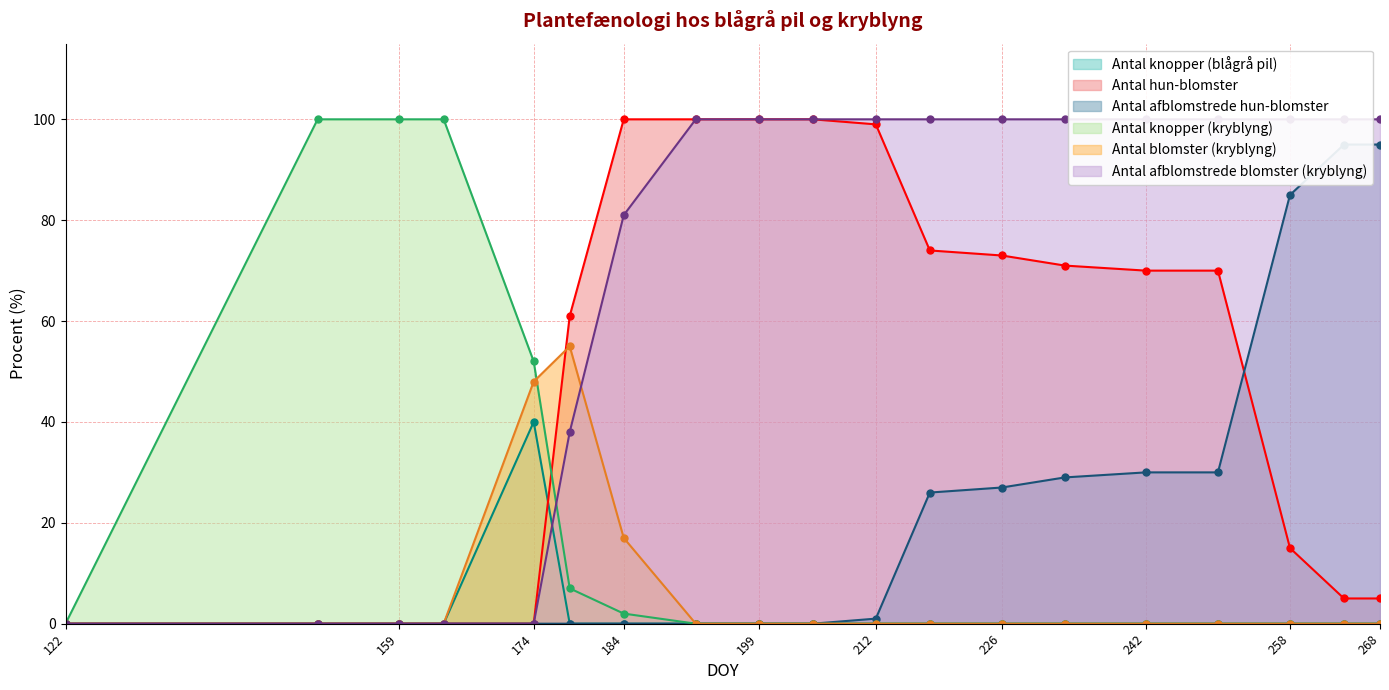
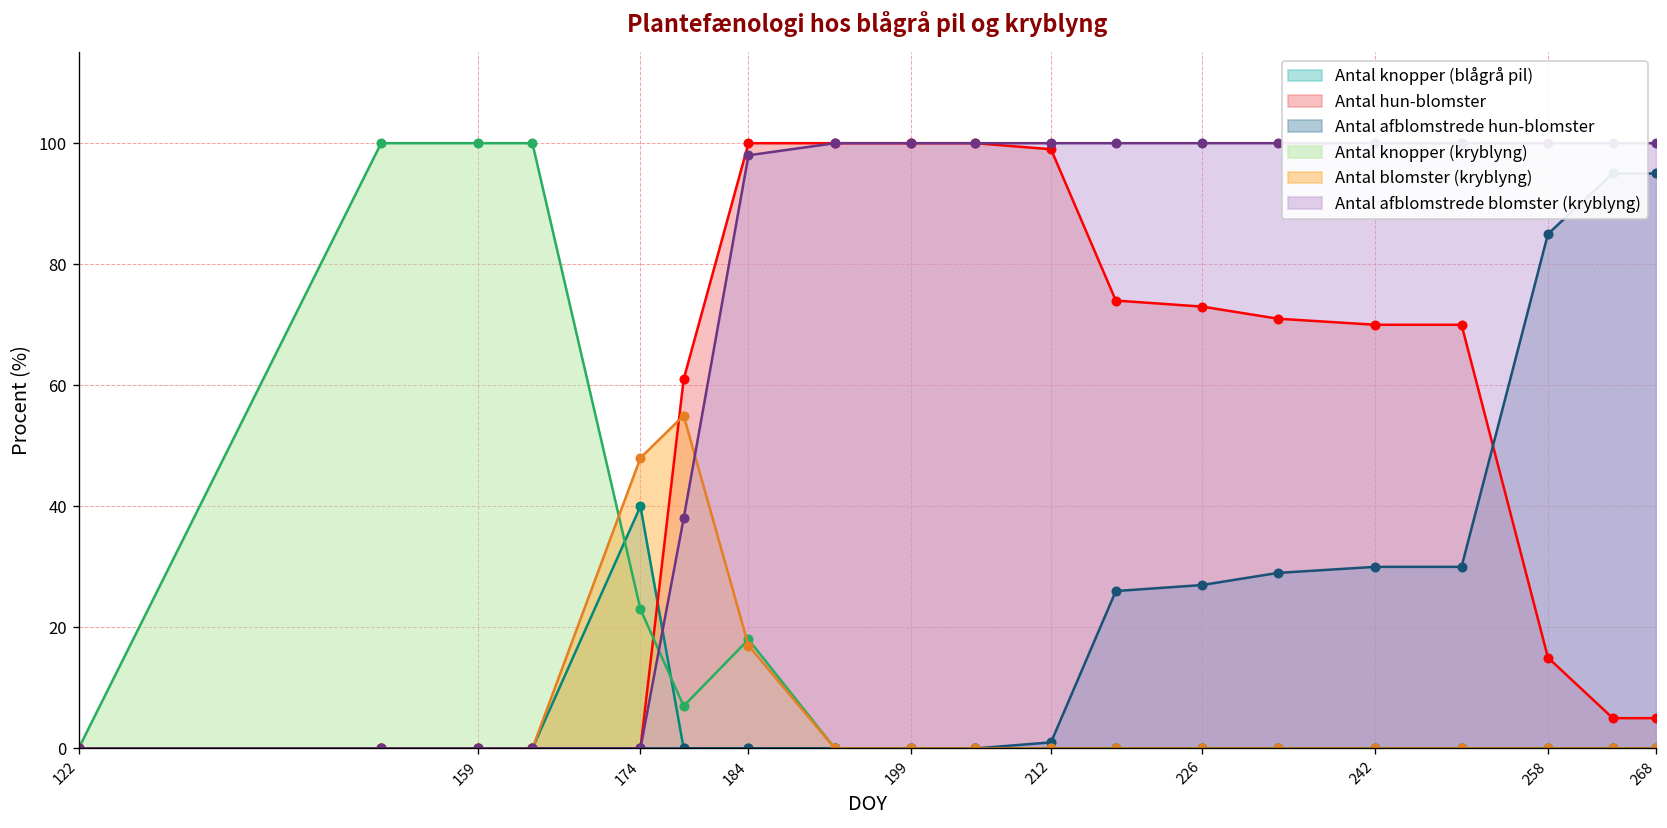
  {
    "Antal knopper (kryblyng)": {
      "159": 100,
-     "174": 52,
-     "184": 2
+     "174": 23,
+     "184": 18
    },
    "Antal afblomstrede blomster (kryblyng)": {
-     "184": 81,
+     "184": 98,
      "212": 100,
      "226": 100,
      "268": 100
    }
  }
